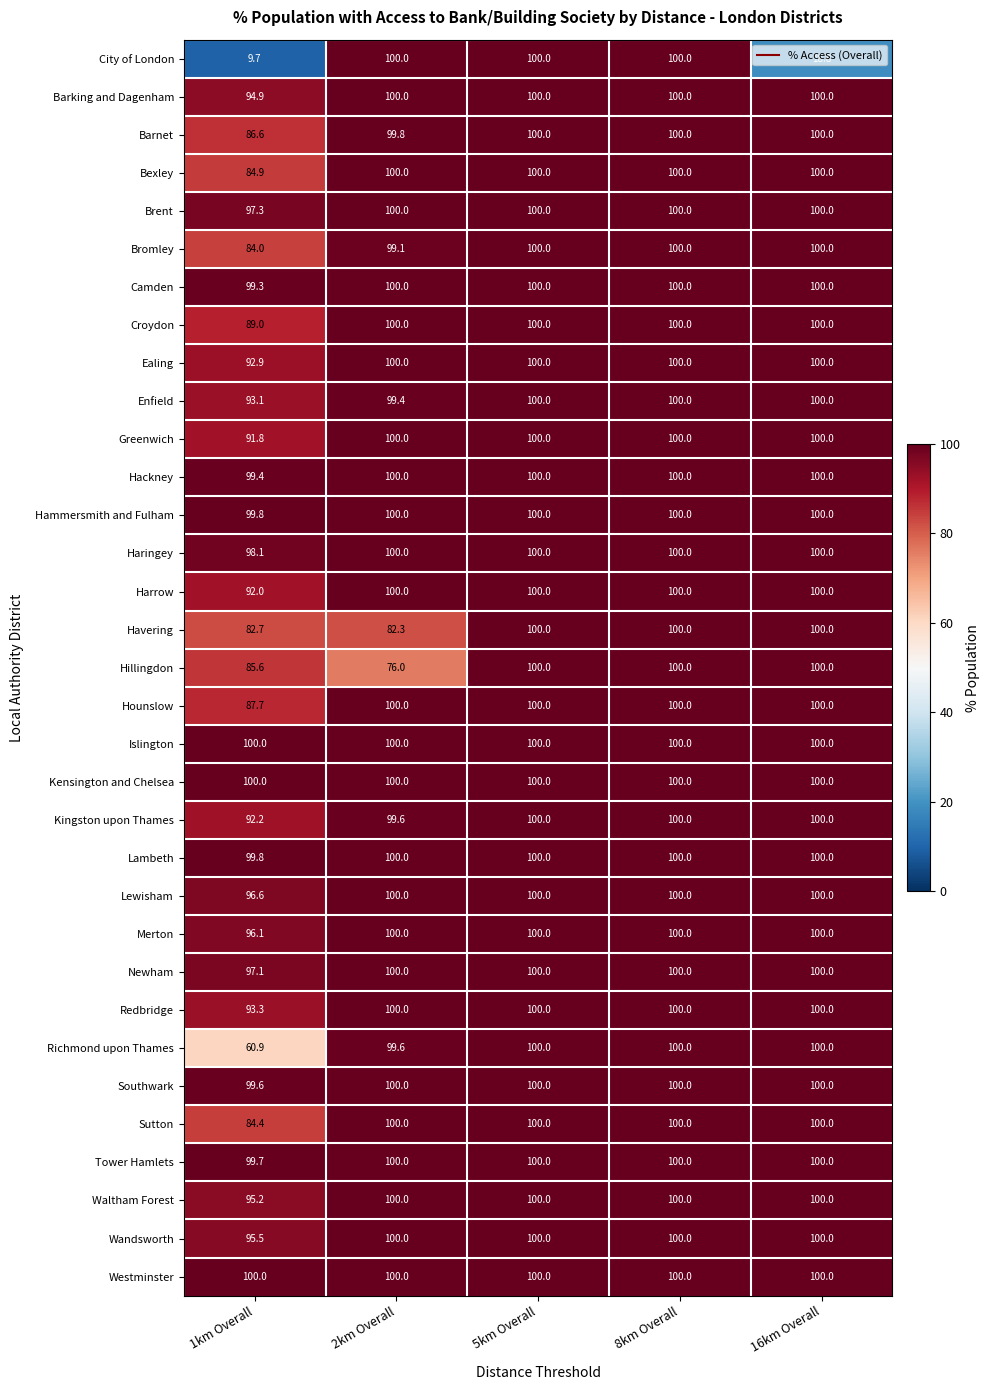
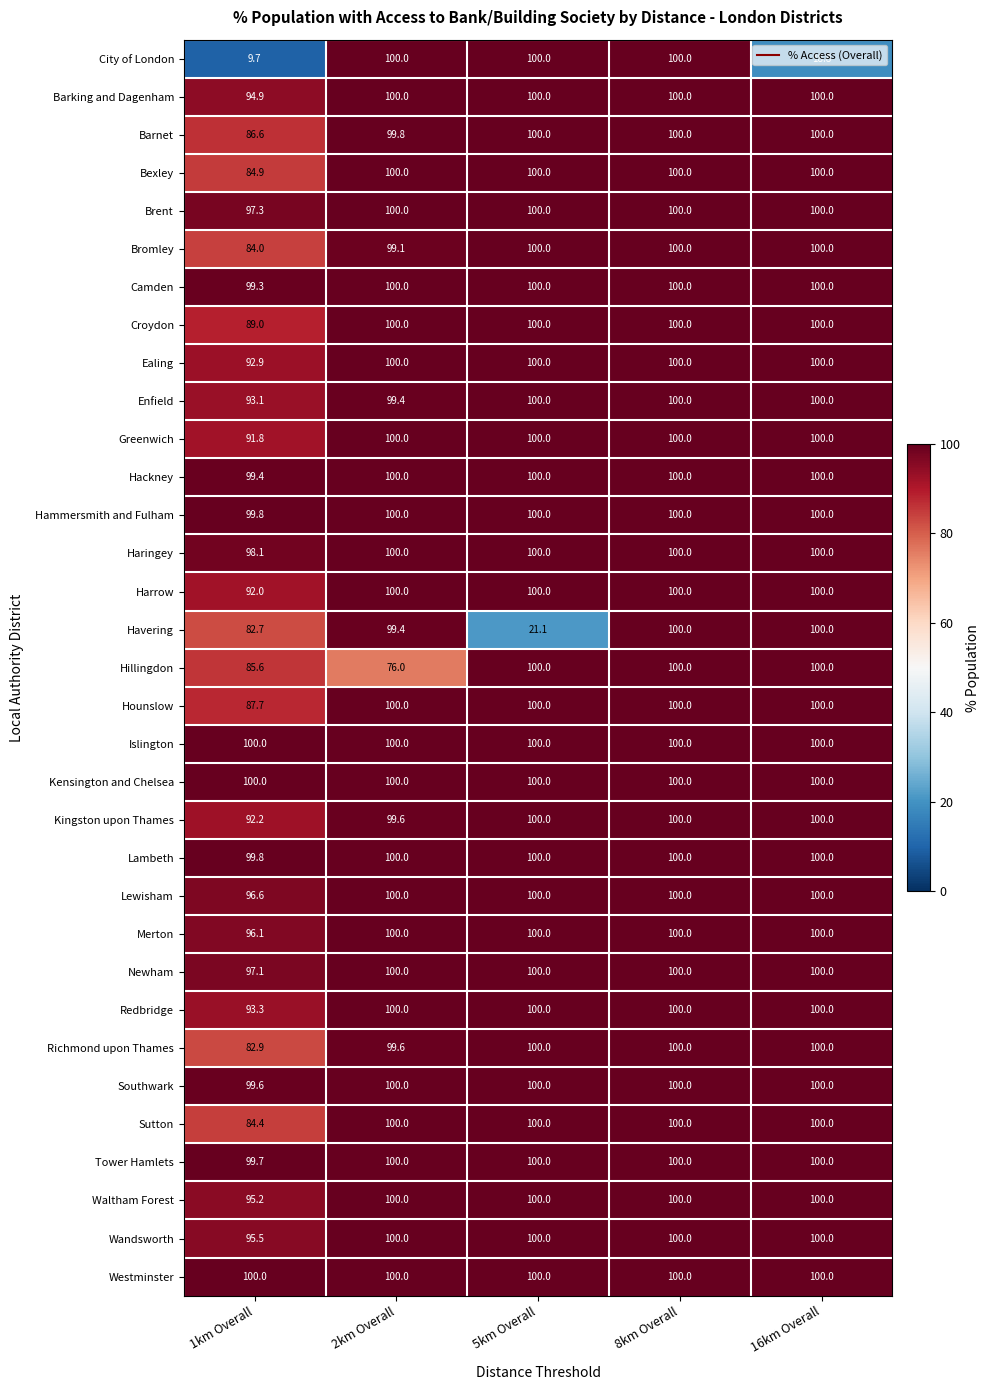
  {
    "City of London": {
      "1km Overall": 9.7,
      "2km Overall": 100.0,
      "5km Overall": 100.0,
      "8km Overall": 100.0
    },
    "Barking and Dagenham": {
      "1km Overall": 94.9,
      "2km Overall": 100.0,
      "5km Overall": 100.0,
      "8km Overall": 100.0,
      "16km Overall": 100.0
    },
    "Barnet": {
      "1km Overall": 86.6,
      "2km Overall": 99.8,
      "5km Overall": 100.0,
      "8km Overall": 100.0,
      "16km Overall": 100.0
    },
    "Bexley": {
      "1km Overall": 84.9,
      "2km Overall": 100.0,
      "5km Overall": 100.0,
      "8km Overall": 100.0,
      "16km Overall": 100.0
    },
    "Brent": {
      "1km Overall": 97.3,
      "2km Overall": 100.0,
      "5km Overall": 100.0,
      "8km Overall": 100.0,
      "16km Overall": 100.0
    },
    "Bromley": {
      "1km Overall": 84.0,
      "2km Overall": 99.1,
      "5km Overall": 100.0,
      "8km Overall": 100.0,
      "16km Overall": 100.0
    },
    "Camden": {
      "1km Overall": 99.3,
      "2km Overall": 100.0,
      "5km Overall": 100.0,
      "8km Overall": 100.0,
      "16km Overall": 100.0
    },
    "Croydon": {
      "1km Overall": 89.0,
      "2km Overall": 100.0,
      "5km Overall": 100.0,
      "8km Overall": 100.0,
      "16km Overall": 100.0
    },
    "Ealing": {
      "1km Overall": 92.9,
      "2km Overall": 100.0,
      "5km Overall": 100.0,
      "8km Overall": 100.0,
      "16km Overall": 100.0
    },
    "Enfield": {
      "1km Overall": 93.1,
      "2km Overall": 99.4,
      "5km Overall": 100.0,
      "8km Overall": 100.0,
      "16km Overall": 100.0
    },
    "Greenwich": {
      "1km Overall": 91.8,
      "2km Overall": 100.0,
      "5km Overall": 100.0,
      "8km Overall": 100.0,
      "16km Overall": 100.0
    },
    "Hackney": {
      "1km Overall": 99.4,
      "2km Overall": 100.0,
      "5km Overall": 100.0,
      "8km Overall": 100.0,
      "16km Overall": 100.0
    },
    "Hammersmith and Fulham": {
      "1km Overall": 99.8,
      "2km Overall": 100.0,
      "5km Overall": 100.0,
      "8km Overall": 100.0,
      "16km Overall": 100.0
    },
    "Haringey": {
      "1km Overall": 98.1,
      "2km Overall": 100.0,
      "5km Overall": 100.0,
      "8km Overall": 100.0,
      "16km Overall": 100.0
    },
    "Harrow": {
      "1km Overall": 92.0,
      "2km Overall": 100.0,
      "5km Overall": 100.0,
      "8km Overall": 100.0,
      "16km Overall": 100.0
    },
    "Havering": {
      "1km Overall": 82.7,
-     "2km Overall": 82.3,
-     "5km Overall": 100.0,
+     "2km Overall": 99.4,
+     "5km Overall": 21.1,
      "8km Overall": 100.0,
      "16km Overall": 100.0
    },
    "Hillingdon": {
      "1km Overall": 85.6,
      "2km Overall": 76.0,
      "5km Overall": 100.0,
      "8km Overall": 100.0,
      "16km Overall": 100.0
    },
    "Hounslow": {
      "1km Overall": 87.7,
      "2km Overall": 100.0,
      "5km Overall": 100.0,
      "8km Overall": 100.0,
      "16km Overall": 100.0
    },
    "Islington": {
      "1km Overall": 100.0,
      "2km Overall": 100.0,
      "5km Overall": 100.0,
      "8km Overall": 100.0,
      "16km Overall": 100.0
    },
    "Kensington and Chelsea": {
      "1km Overall": 100.0,
      "2km Overall": 100.0,
      "5km Overall": 100.0,
      "8km Overall": 100.0,
      "16km Overall": 100.0
    },
    "Kingston upon Thames": {
      "1km Overall": 92.2,
      "2km Overall": 99.6,
      "5km Overall": 100.0,
      "8km Overall": 100.0,
      "16km Overall": 100.0
    },
    "Lambeth": {
      "1km Overall": 99.8,
      "2km Overall": 100.0,
      "5km Overall": 100.0,
      "8km Overall": 100.0,
      "16km Overall": 100.0
    },
    "Lewisham": {
      "1km Overall": 96.6,
      "2km Overall": 100.0,
      "5km Overall": 100.0,
      "8km Overall": 100.0,
      "16km Overall": 100.0
    },
    "Merton": {
      "1km Overall": 96.1,
      "2km Overall": 100.0,
      "5km Overall": 100.0,
      "8km Overall": 100.0,
      "16km Overall": 100.0
    },
    "Newham": {
      "1km Overall": 97.1,
      "2km Overall": 100.0,
      "5km Overall": 100.0,
      "8km Overall": 100.0,
      "16km Overall": 100.0
    },
    "Redbridge": {
      "1km Overall": 93.3,
      "2km Overall": 100.0,
      "5km Overall": 100.0,
      "8km Overall": 100.0,
      "16km Overall": 100.0
    },
    "Richmond upon Thames": {
-     "1km Overall": 60.9,
+     "1km Overall": 82.9,
      "2km Overall": 99.6,
      "5km Overall": 100.0,
      "8km Overall": 100.0,
      "16km Overall": 100.0
    },
    "Southwark": {
      "1km Overall": 99.6,
      "2km Overall": 100.0,
      "5km Overall": 100.0,
      "8km Overall": 100.0,
      "16km Overall": 100.0
    },
    "Sutton": {
      "1km Overall": 84.4,
      "2km Overall": 100.0,
      "5km Overall": 100.0,
      "8km Overall": 100.0,
      "16km Overall": 100.0
    },
    "Tower Hamlets": {
      "1km Overall": 99.7,
      "2km Overall": 100.0,
      "5km Overall": 100.0,
      "8km Overall": 100.0,
      "16km Overall": 100.0
    },
    "Waltham Forest": {
      "1km Overall": 95.2,
      "2km Overall": 100.0,
      "5km Overall": 100.0,
      "8km Overall": 100.0,
      "16km Overall": 100.0
    },
    "Wandsworth": {
      "1km Overall": 95.5,
      "2km Overall": 100.0,
      "5km Overall": 100.0,
      "8km Overall": 100.0,
      "16km Overall": 100.0
    },
    "Westminster": {
      "1km Overall": 100.0,
      "2km Overall": 100.0,
      "5km Overall": 100.0,
      "8km Overall": 100.0,
      "16km Overall": 100.0
    }
  }
